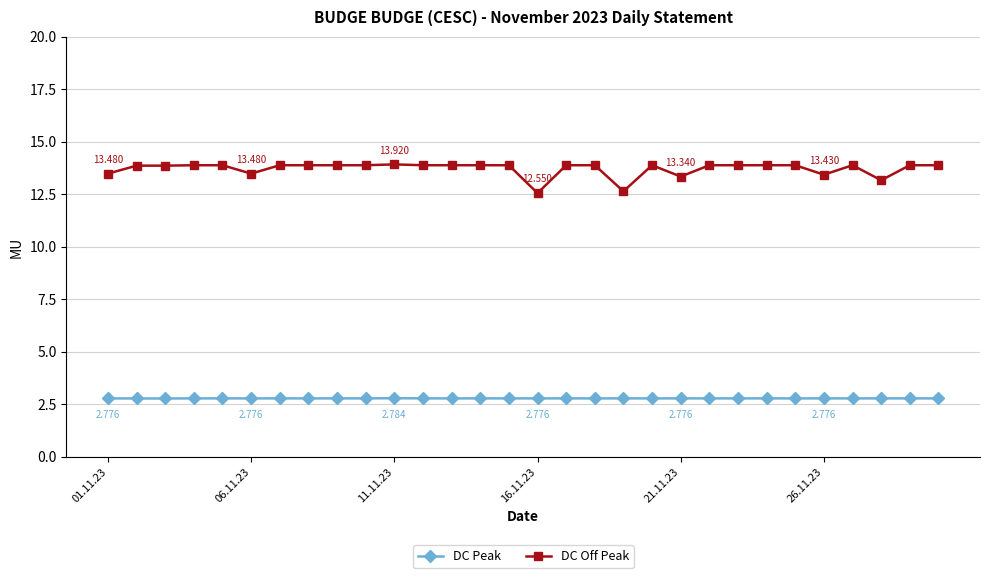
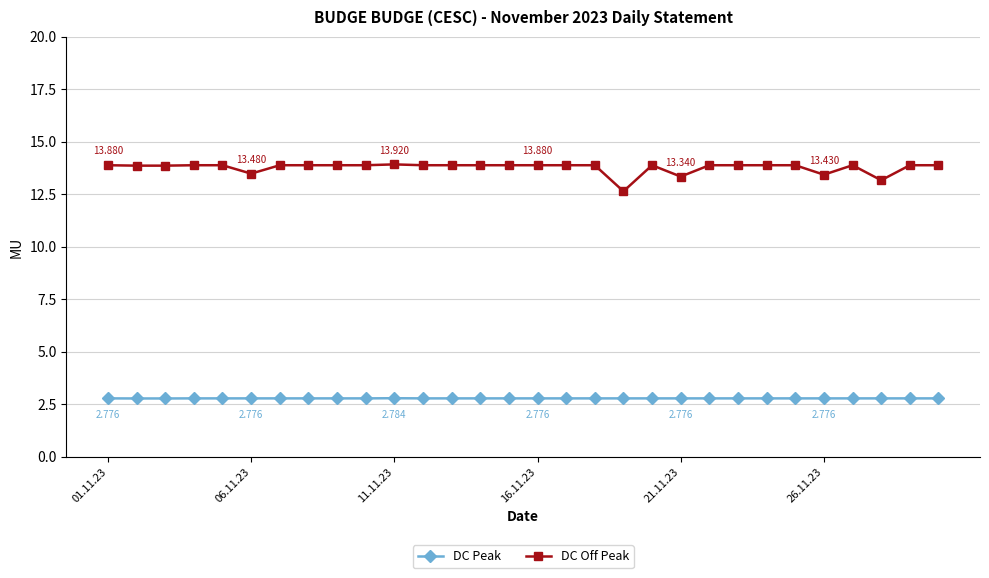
  {
    "DC Peak": {
      "01.11.23": 2.776,
      "06.11.23": 2.776,
      "11.11.23": 2.784,
      "16.11.23": 2.776,
      "21.11.23": 2.776,
      "26.11.23": 2.776
    },
    "DC Off Peak": {
-     "01.11.23": 13.480,
+     "01.11.23": 13.880,
      "06.11.23": 13.480,
      "11.11.23": 13.920,
-     "16.11.23": 12.550,
+     "16.11.23": 13.880,
      "21.11.23": 13.340,
      "26.11.23": 13.430
    }
  }
